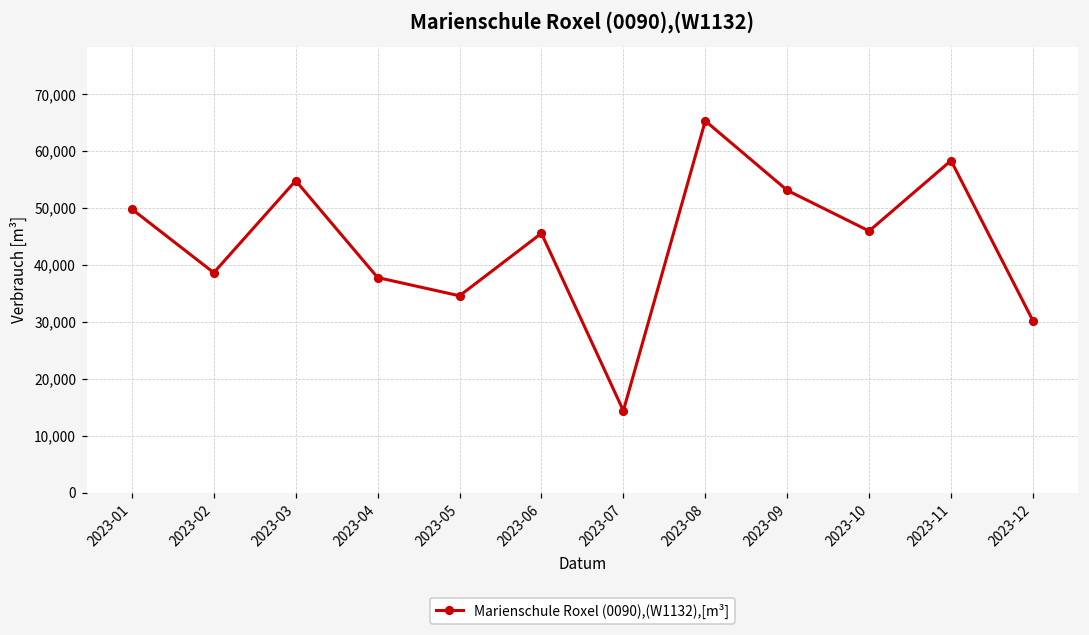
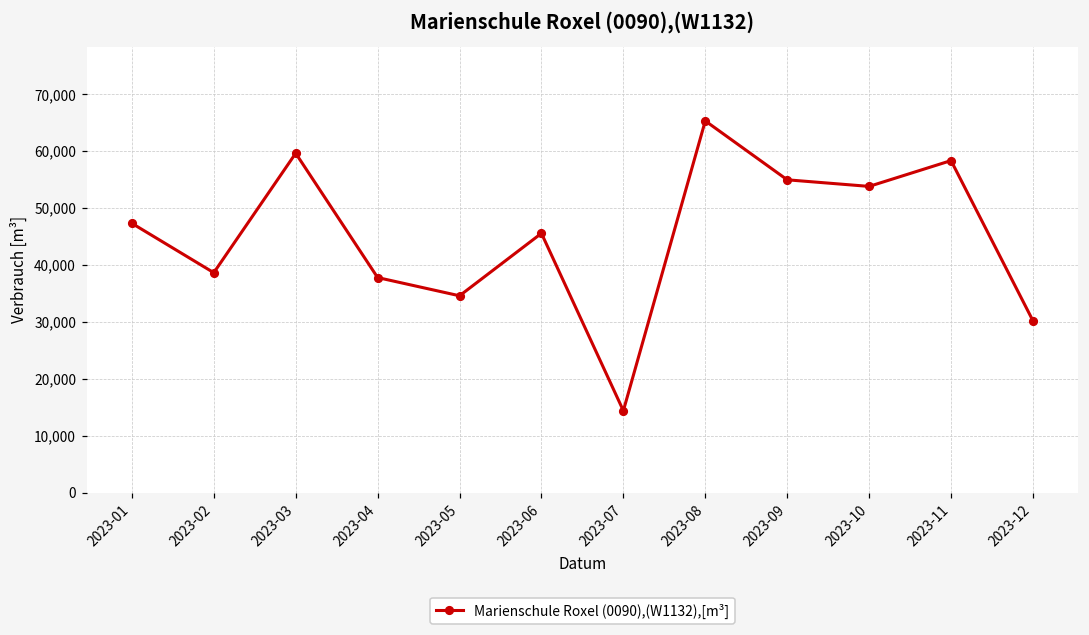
  {
-   "2023-01": "50,000",
+   "2023-01": "47,000",
    "2023-02": "39,000",
-   "2023-03": "55,000",
+   "2023-03": "60,000",
    "2023-04": "38,000",
    "2023-05": "35,000",
    "2023-06": "46,000",
    "2023-07": "14,000",
    "2023-08": "65,000",
-   "2023-09": "53,000",
-   "2023-10": "46,000",
+   "2023-09": "55,000",
+   "2023-10": "54,000",
    "2023-11": "58,000",
    "2023-12": "30,000"
  }
